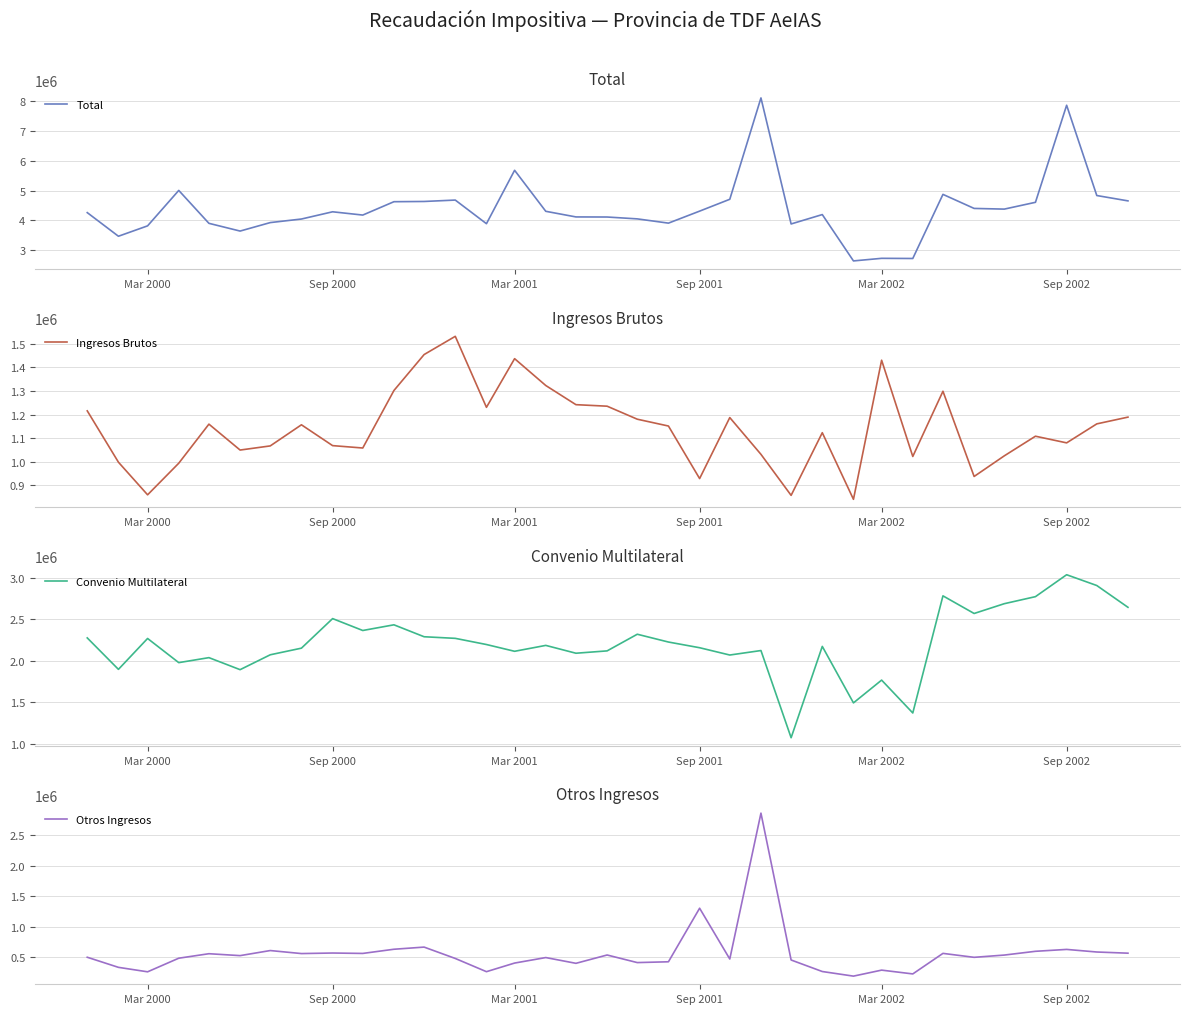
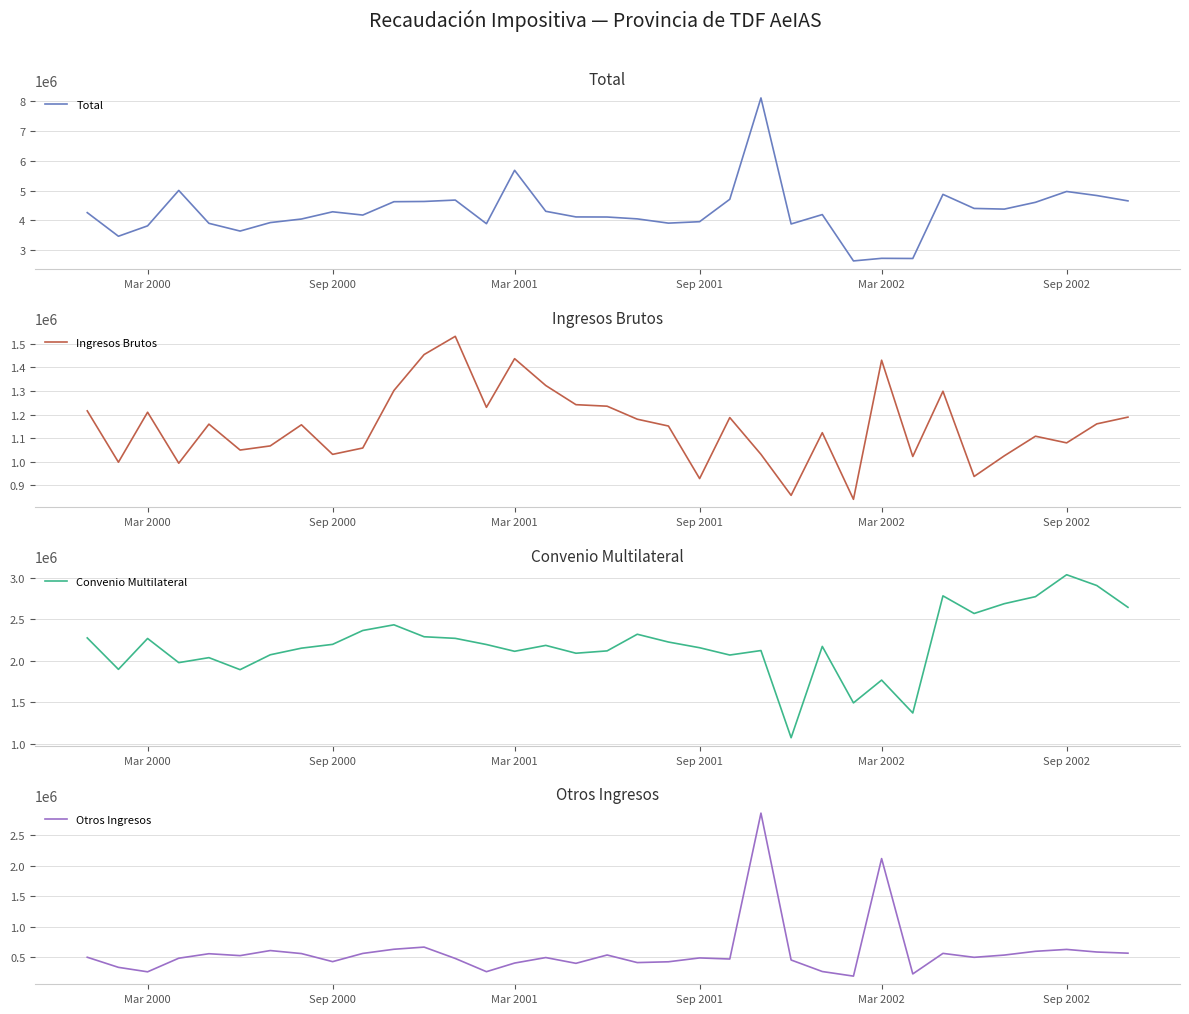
  {
    "Total": {
      "Mar 2000": 3800000,
      "Sep 2000": 4300000,
      "Mar 2001": 5700000,
-     "Sep 2001": 4300000,
+     "Sep 2001": 4000000,
      "Mar 2002": 2700000,
-     "Sep 2002": 7900000
+     "Sep 2002": 5000000
    },
    "Ingresos Brutos": {
-     "Mar 2000": 860000,
-     "Sep 2000": 1070000,
+     "Mar 2000": 1210000,
+     "Sep 2000": 1030000,
      "Mar 2001": 1440000,
      "Sep 2001": 930000,
      "Mar 2002": 1430000,
      "Sep 2002": 1080000
    },
    "Convenio Multilateral": {
      "Mar 2000": 2300000,
-     "Sep 2000": 2500000,
+     "Sep 2000": 2200000,
      "Mar 2001": 2100000,
      "Sep 2001": 2200000,
      "Mar 2002": 1800000,
      "Sep 2002": 3000000
    },
    "Otros Ingresos": {
      "Mar 2000": 300000,
-     "Sep 2000": 600000,
+     "Sep 2000": 400000,
      "Mar 2001": 400000,
-     "Sep 2001": 1300000,
-     "Mar 2002": 300000,
+     "Sep 2001": 500000,
+     "Mar 2002": 2100000,
      "Sep 2002": 600000
    }
  }
